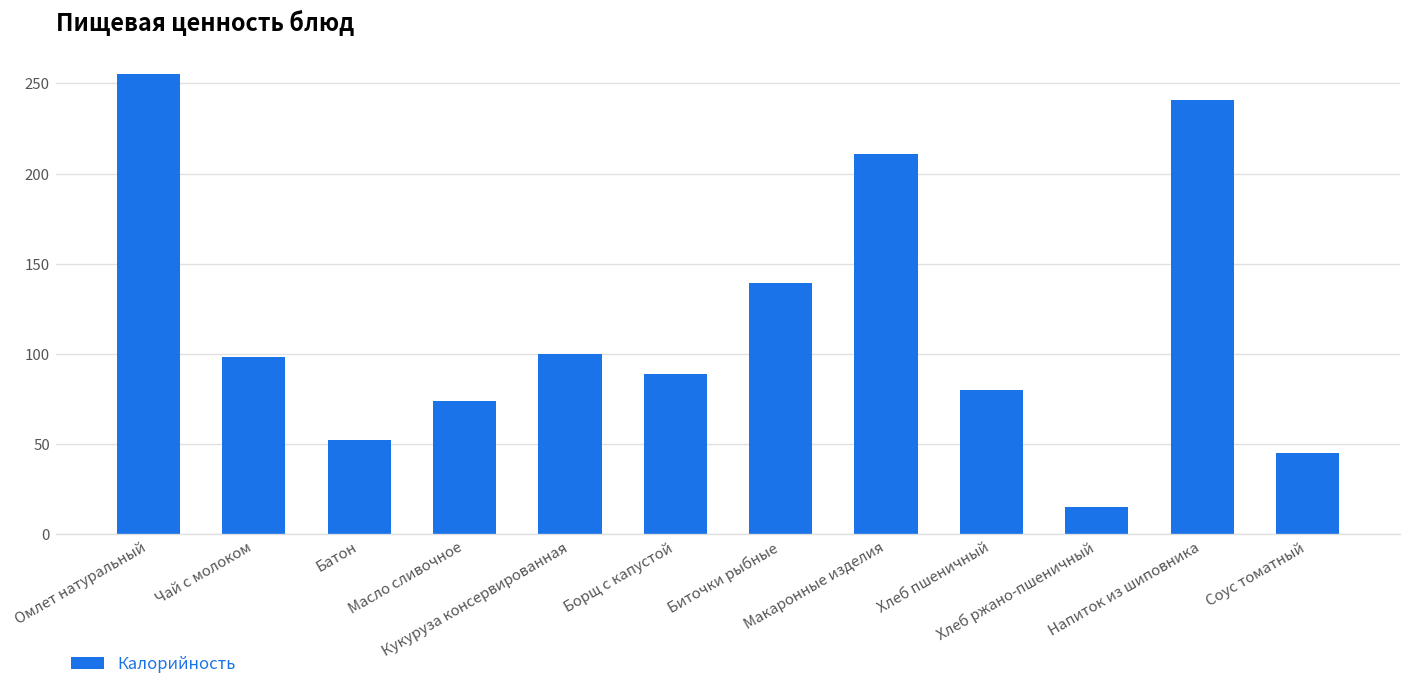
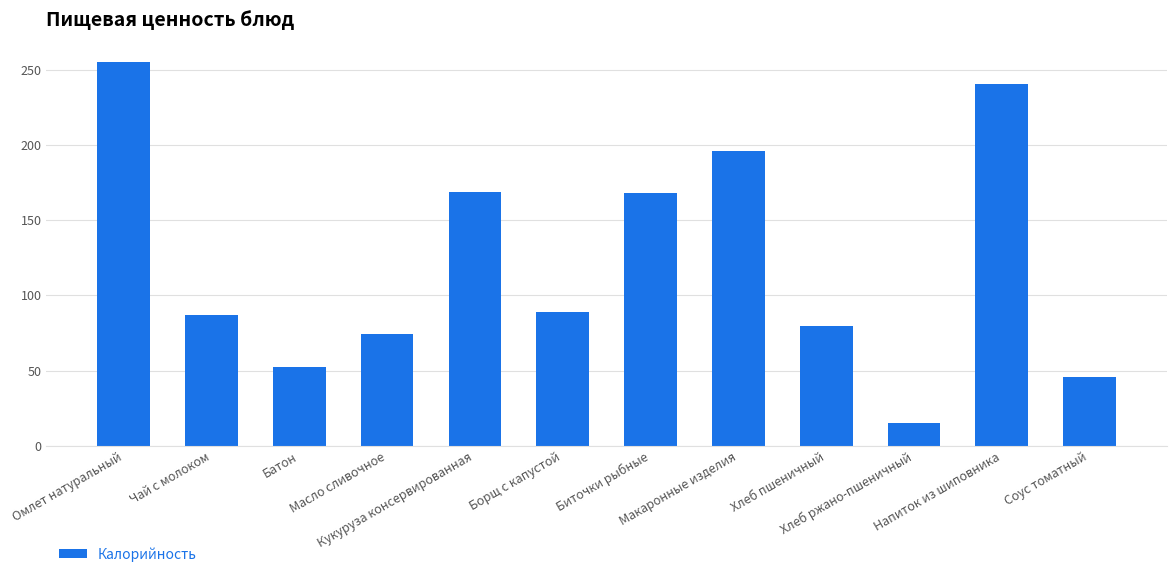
  {
    "Омлет натуральный": 255,
-   "Чай с молоком": 98,
+   "Чай с молоком": 87,
    "Батон": 52,
    "Масло сливочное": 74,
-   "Кукуруза консервированная": 100,
+   "Кукуруза консервированная": 169,
    "Борщ с капустой": 89,
-   "Биточки рыбные": 139,
-   "Макаронные изделия": 211,
+   "Биточки рыбные": 168,
+   "Макаронные изделия": 196,
    "Хлеб пшеничный": 80,
    "Хлеб ржано-пшеничный": 15,
    "Напиток из шиповника": 241,
    "Соус томатный": 45
  }
